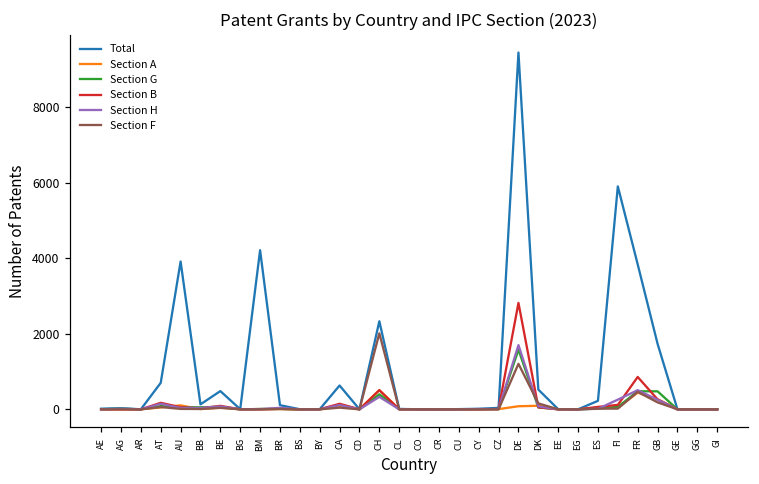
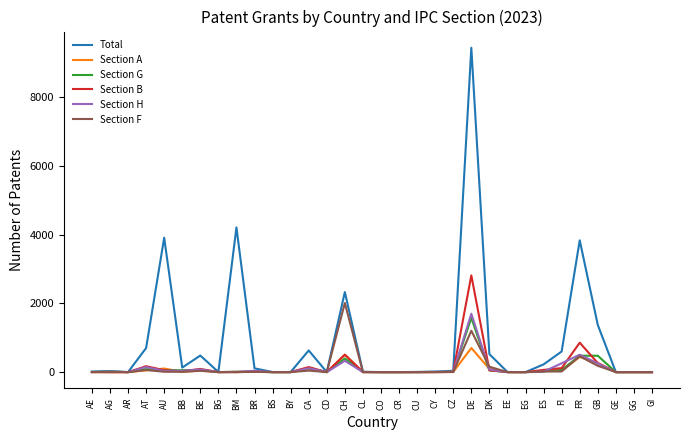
  {
    "Total": {
      "AT": 700,
      "AU": 3900,
      "BB": 100,
      "BE": 500,
      "BM": 4200,
      "CA": 600,
      "CH": 2300,
      "DE": 9400,
      "DK": 500,
      "ES": 200,
-     "FI": 5900,
+     "FI": 600,
      "FR": 3800,
-     "GB": 1700
+     "GB": 1400
    },
    "Section A": {
-     "DE": 100
+     "DE": 700
    },
    "Section G": {
      "DE": 1600,
      "GB": 500
    },
    "Section B": {
      "DE": 2800,
      "FR": 900
    },
    "Section H": {
      "DE": 1700,
      "FI": 300
    },
    "Section F": {
      "CH": 2000,
      "DE": 1200
    }
  }
